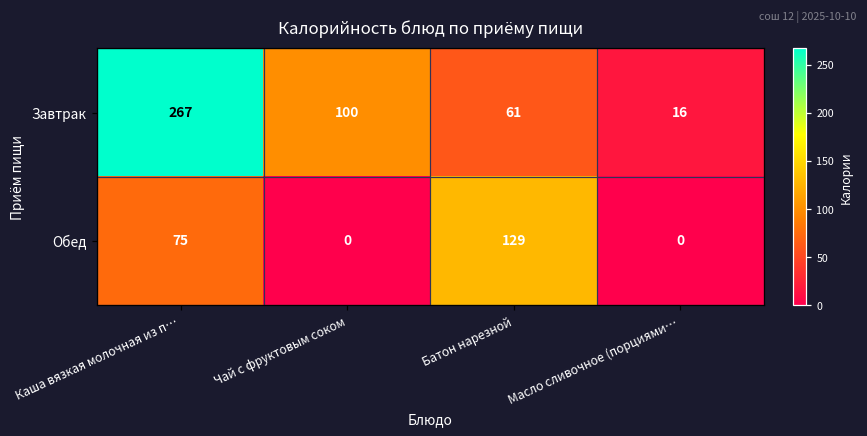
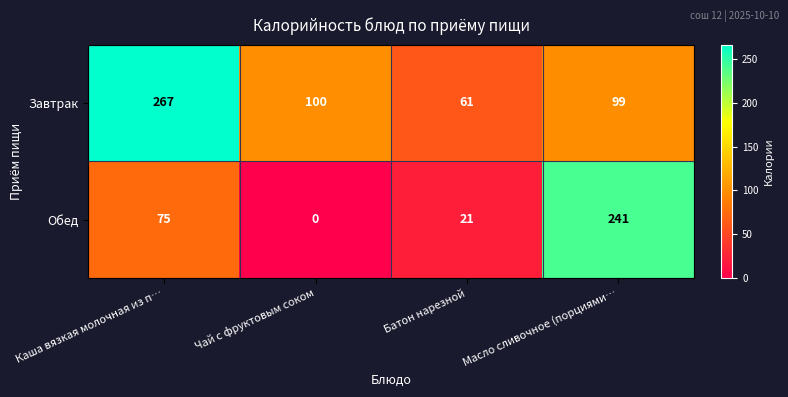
  {
    "Завтрак": {
      "Каша вязкая молочная из п…": 267,
      "Чай с фруктовым соком": 100,
      "Батон нарезной": 61,
-     "Масло сливочное (порциями…": 16
+     "Масло сливочное (порциями…": 99
    },
    "Обед": {
      "Каша вязкая молочная из п…": 75,
      "Чай с фруктовым соком": 0,
-     "Батон нарезной": 129,
-     "Масло сливочное (порциями…": 0
+     "Батон нарезной": 21,
+     "Масло сливочное (порциями…": 241
    }
  }
